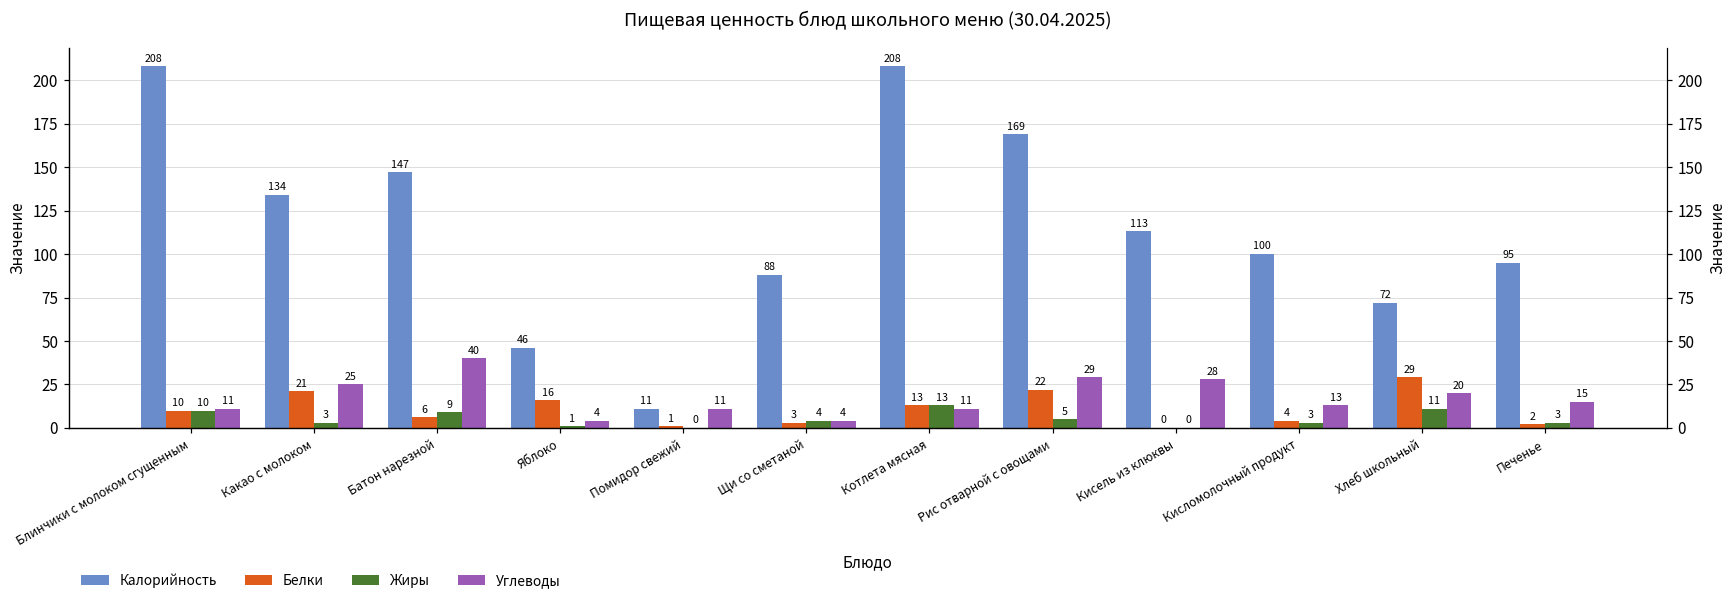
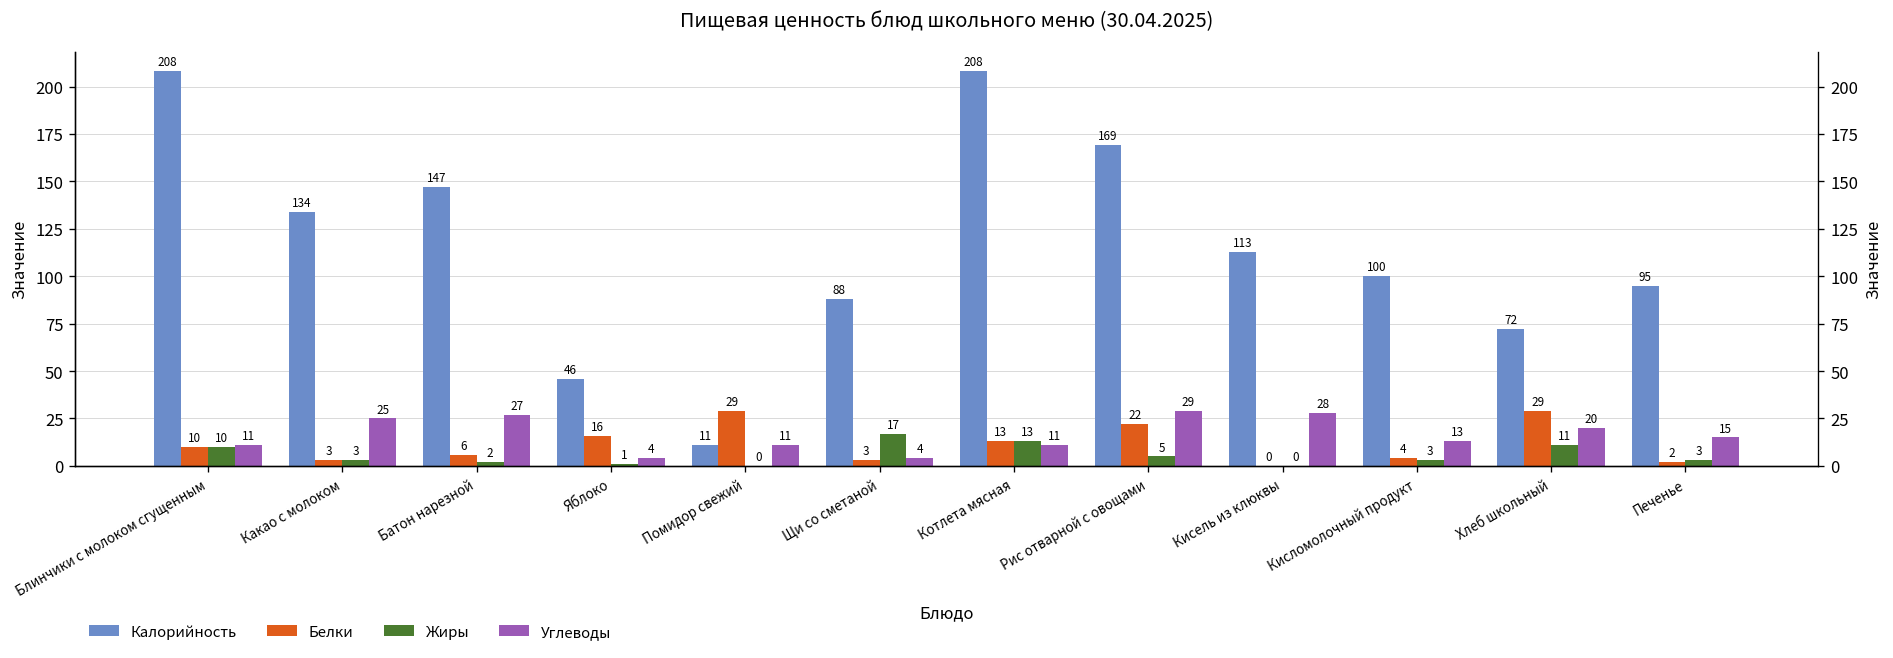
  {
    "Калорийность": {
      "Блинчики с молоком сгущенным": 208,
      "Какао с молоком": 134,
      "Батон нарезной": 147,
      "Яблоко": 46,
      "Помидор свежий": 11,
      "Щи со сметаной": 88,
      "Котлета мясная": 208,
      "Рис отварной с овощами": 169,
      "Кисель из клюквы": 113,
      "Кисломолочный продукт": 100,
      "Хлеб школьный": 72,
      "Печенье": 95
    },
    "Белки": {
      "Блинчики с молоком сгущенным": 10,
-     "Какао с молоком": 21,
+     "Какао с молоком": 3,
      "Батон нарезной": 6,
      "Яблоко": 16,
-     "Помидор свежий": 1,
+     "Помидор свежий": 29,
      "Щи со сметаной": 3,
      "Котлета мясная": 13,
      "Рис отварной с овощами": 22,
      "Кисель из клюквы": 0,
      "Кисломолочный продукт": 4,
      "Хлеб школьный": 29,
      "Печенье": 2
    },
    "Жиры": {
      "Блинчики с молоком сгущенным": 10,
      "Какао с молоком": 3,
-     "Батон нарезной": 9,
+     "Батон нарезной": 2,
      "Яблоко": 1,
      "Помидор свежий": 0,
-     "Щи со сметаной": 4,
+     "Щи со сметаной": 17,
      "Котлета мясная": 13,
      "Рис отварной с овощами": 5,
      "Кисель из клюквы": 0,
      "Кисломолочный продукт": 3,
      "Хлеб школьный": 11,
      "Печенье": 3
    },
    "Углеводы": {
      "Блинчики с молоком сгущенным": 11,
      "Какао с молоком": 25,
-     "Батон нарезной": 40,
+     "Батон нарезной": 27,
      "Яблоко": 4,
      "Помидор свежий": 11,
      "Щи со сметаной": 4,
      "Котлета мясная": 11,
      "Рис отварной с овощами": 29,
      "Кисель из клюквы": 28,
      "Кисломолочный продукт": 13,
      "Хлеб школьный": 20,
      "Печенье": 15
    }
  }
